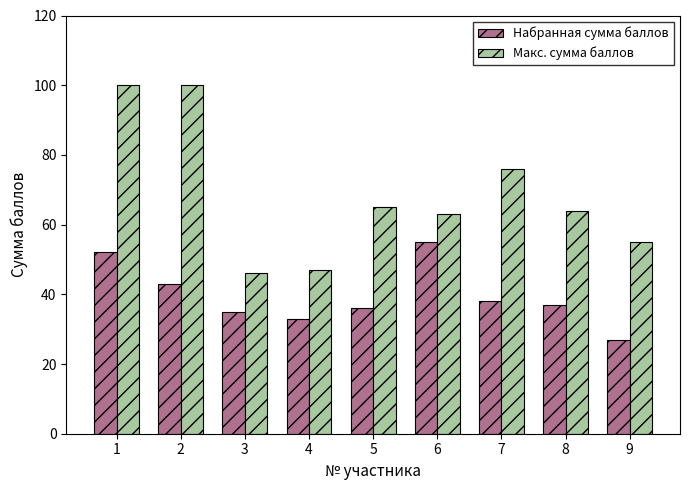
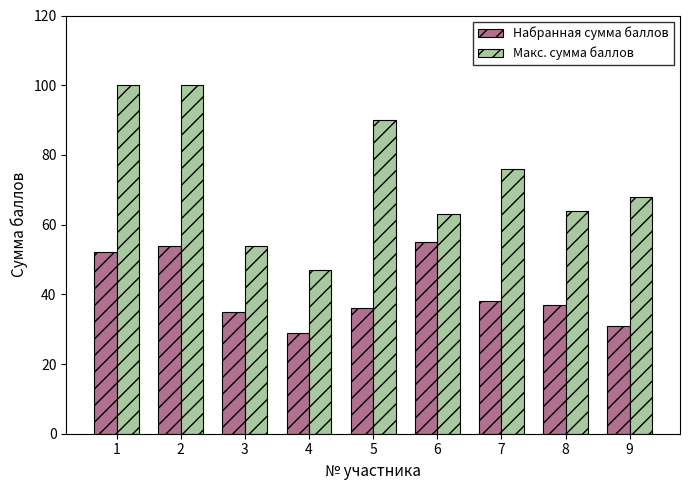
  {
    "Набранная сумма баллов": {
      "1": 52,
-     "2": 43,
+     "2": 54,
      "3": 35,
-     "4": 33,
+     "4": 29,
      "5": 36,
      "6": 55,
      "7": 38,
      "8": 37,
-     "9": 27
+     "9": 31
    },
    "Макс. сумма баллов": {
      "1": 100,
      "2": 100,
-     "3": 46,
+     "3": 54,
      "4": 47,
-     "5": 65,
+     "5": 90,
      "6": 63,
      "7": 76,
      "8": 64,
-     "9": 55
+     "9": 68
    }
  }
